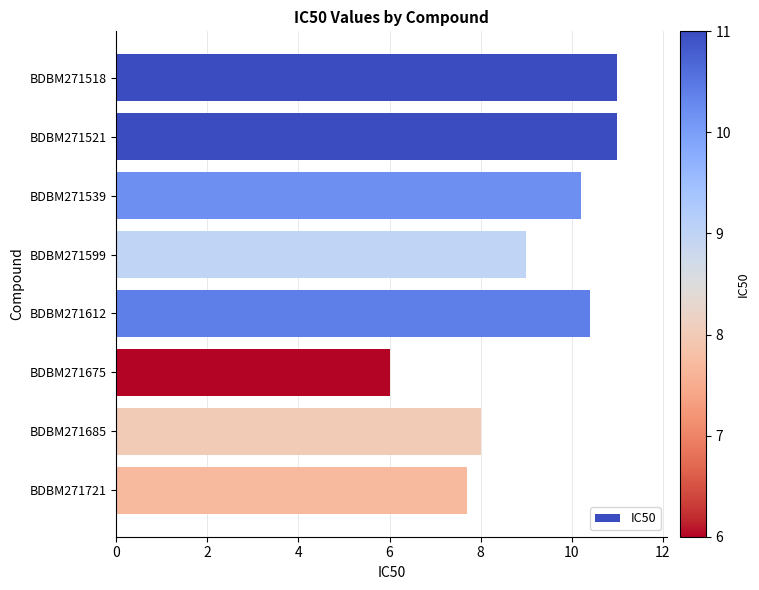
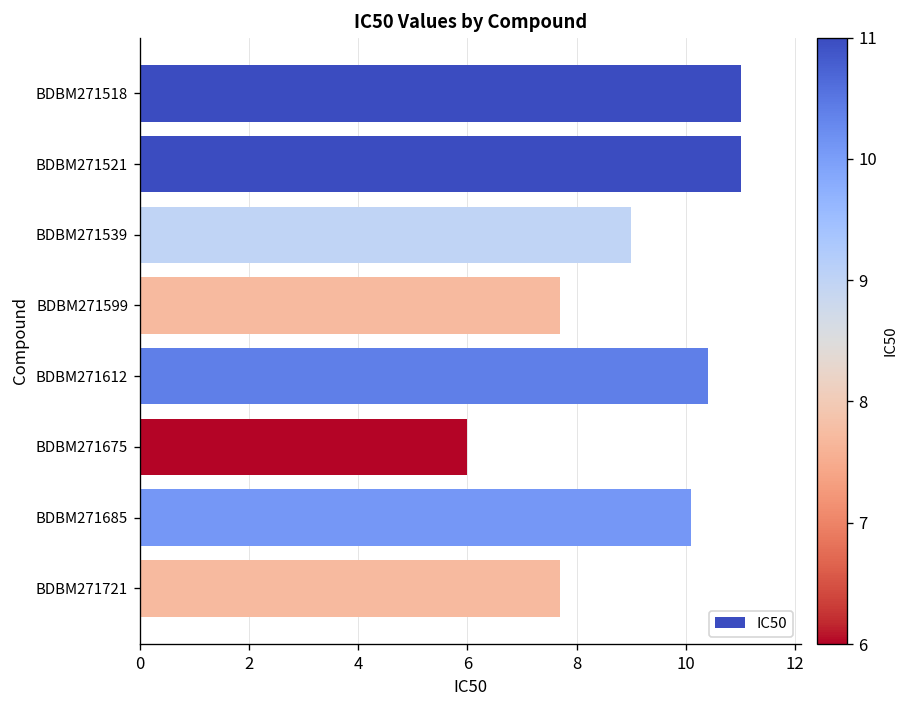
  {
    "BDBM271518": 11.0,
    "BDBM271521": 11.0,
-   "BDBM271539": 10.2,
-   "BDBM271599": 9.0,
+   "BDBM271539": 9.0,
+   "BDBM271599": 7.7,
    "BDBM271612": 10.4,
    "BDBM271675": 6.0,
-   "BDBM271685": 8.0,
+   "BDBM271685": 10.1,
    "BDBM271721": 7.7
  }
